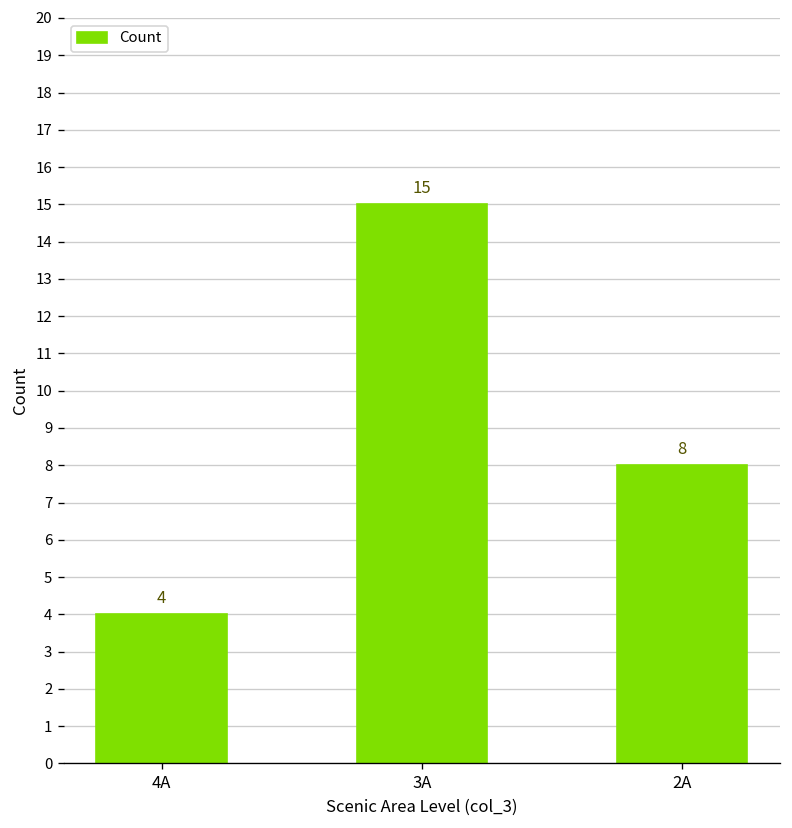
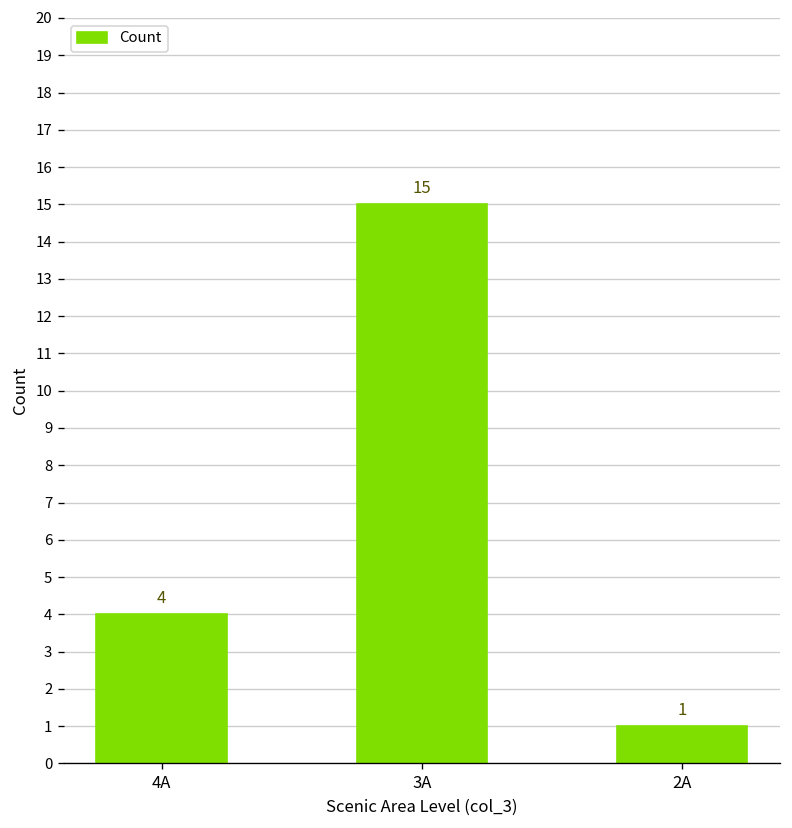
  {
    "4A": 4,
    "3A": 15,
-   "2A": 8
+   "2A": 1
  }
